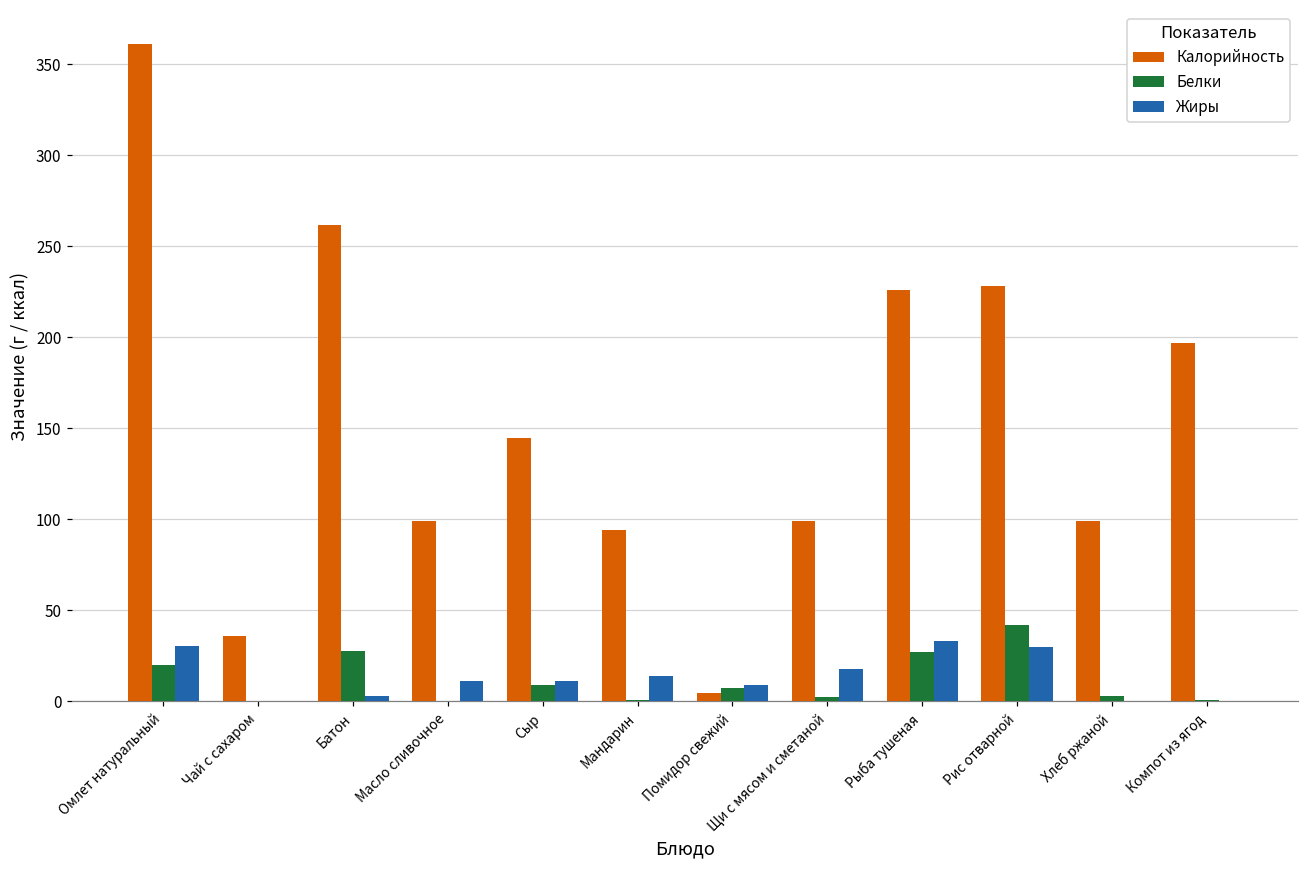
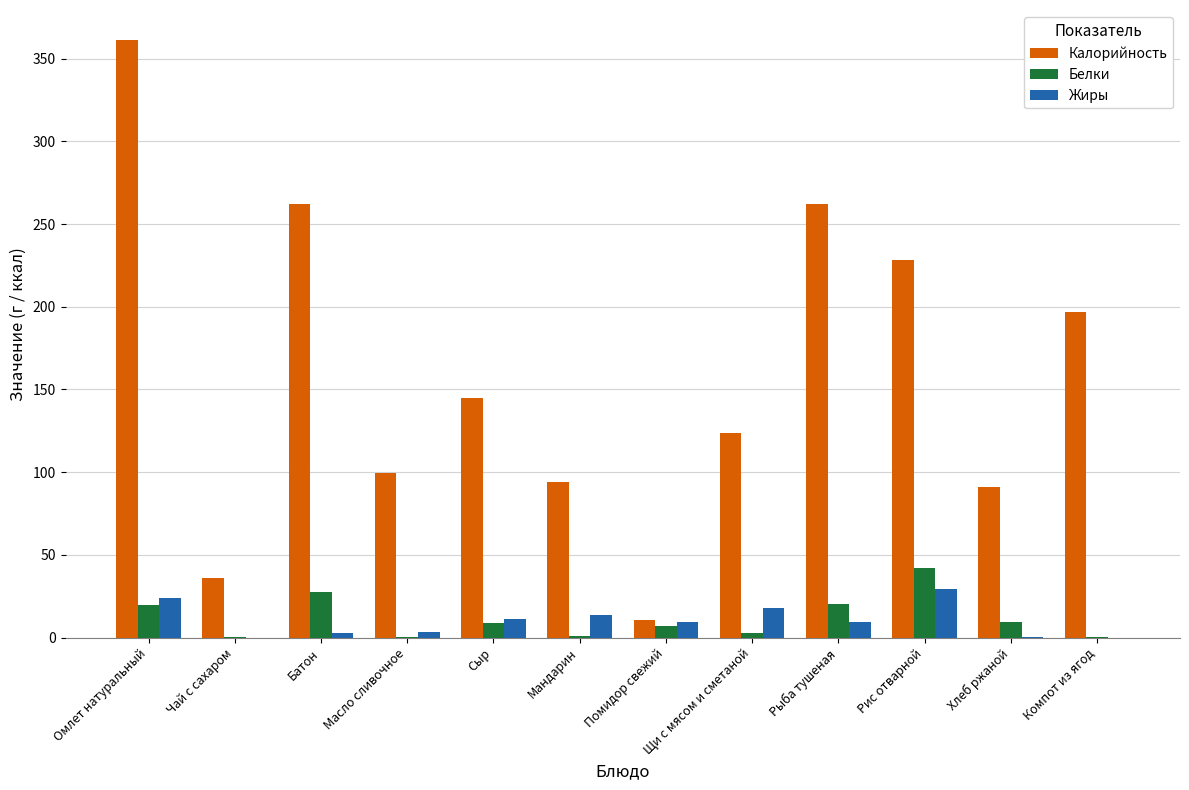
  {
    "Калорийность": {
      "Омлет натуральный": 361,
      "Чай с сахаром": 36,
      "Батон": 262,
      "Масло сливочное": 99,
      "Сыр": 145,
      "Мандарин": 94,
-     "Помидор свежий": 5,
-     "Щи с мясом и сметаной": 99,
-     "Рыба тушеная": 226,
+     "Помидор свежий": 11,
+     "Щи с мясом и сметаной": 124,
+     "Рыба тушеная": 262,
      "Рис отварной": 228,
-     "Хлеб ржаной": 99,
+     "Хлеб ржаной": 91,
      "Компот из ягод": 197
    },
    "Белки": {
      "Омлет натуральный": 20,
      "Батон": 28,
      "Сыр": 9,
      "Помидор свежий": 7,
      "Щи с мясом и сметаной": 3,
-     "Рыба тушеная": 27,
+     "Рыба тушеная": 20,
      "Рис отварной": 42,
-     "Хлеб ржаной": 3
+     "Хлеб ржаной": 9
    },
    "Жиры": {
-     "Омлет натуральный": 30,
+     "Омлет натуральный": 24,
      "Чай с сахаром": 0,
      "Батон": 3,
-     "Масло сливочное": 11,
+     "Масло сливочное": 3,
      "Сыр": 11,
      "Мандарин": 14,
      "Помидор свежий": 9,
      "Щи с мясом и сметаной": 18,
-     "Рыба тушеная": 33,
+     "Рыба тушеная": 9,
      "Рис отварной": 30,
      "Компот из ягод": 0
    }
  }
